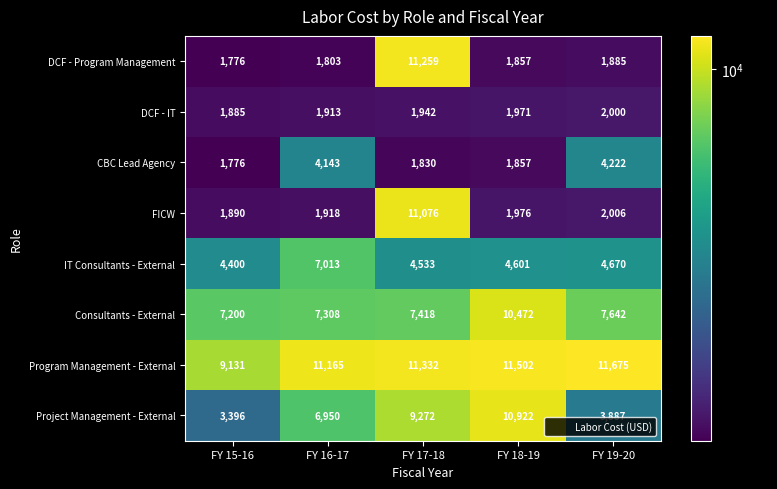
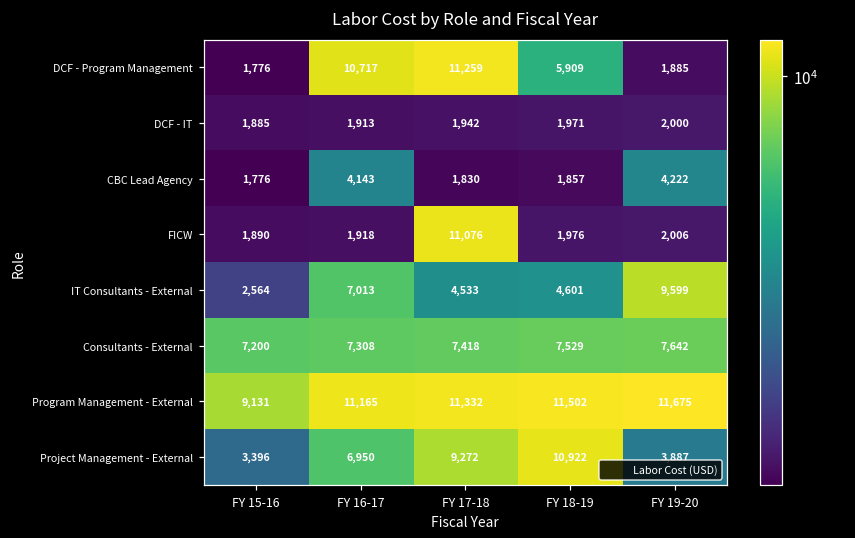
  {
    "DCF - Program Management": {
      "FY 15-16": "1,776",
-     "FY 16-17": "1,803",
+     "FY 16-17": "10,717",
      "FY 17-18": "11,259",
-     "FY 18-19": "1,857",
+     "FY 18-19": "5,909",
      "FY 19-20": "1,885"
    },
    "DCF - IT": {
      "FY 15-16": "1,885",
      "FY 16-17": "1,913",
      "FY 17-18": "1,942",
      "FY 18-19": "1,971",
      "FY 19-20": "2,000"
    },
    "CBC Lead Agency": {
      "FY 15-16": "1,776",
      "FY 16-17": "4,143",
      "FY 17-18": "1,830",
      "FY 18-19": "1,857",
      "FY 19-20": "4,222"
    },
    "FICW": {
      "FY 15-16": "1,890",
      "FY 16-17": "1,918",
      "FY 17-18": "11,076",
      "FY 18-19": "1,976",
      "FY 19-20": "2,006"
    },
    "IT Consultants - External": {
-     "FY 15-16": "4,400",
+     "FY 15-16": "2,564",
      "FY 16-17": "7,013",
      "FY 17-18": "4,533",
      "FY 18-19": "4,601",
-     "FY 19-20": "4,670"
+     "FY 19-20": "9,599"
    },
    "Consultants - External": {
      "FY 15-16": "7,200",
      "FY 16-17": "7,308",
      "FY 17-18": "7,418",
-     "FY 18-19": "10,472",
+     "FY 18-19": "7,529",
      "FY 19-20": "7,642"
    },
    "Program Management - External": {
      "FY 15-16": "9,131",
      "FY 16-17": "11,165",
      "FY 17-18": "11,332",
      "FY 18-19": "11,502",
      "FY 19-20": "11,675"
    },
    "Project Management - External": {
      "FY 15-16": "3,396",
      "FY 16-17": "6,950",
      "FY 17-18": "9,272",
      "FY 18-19": "10,922"
    }
  }
